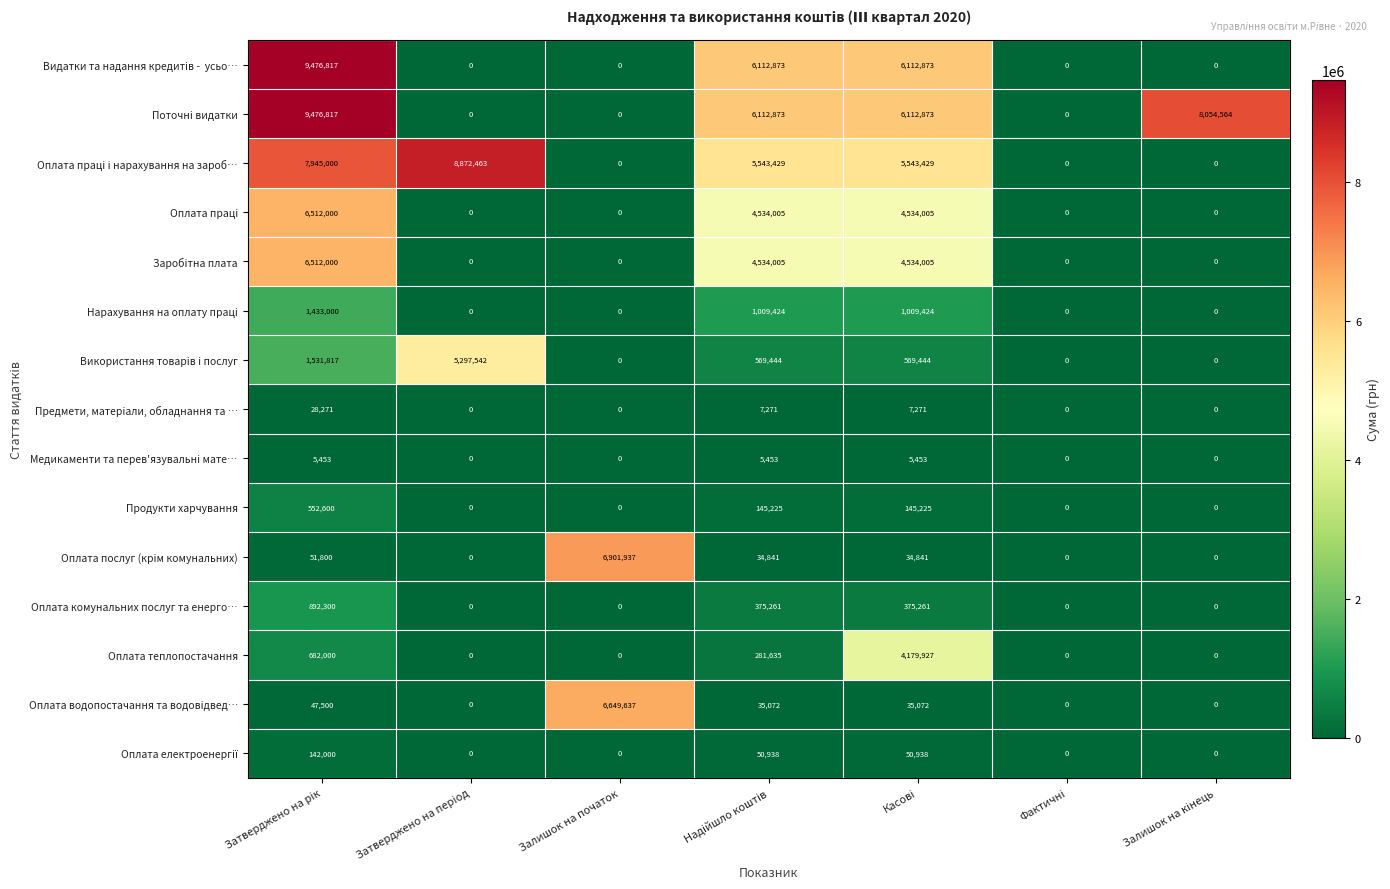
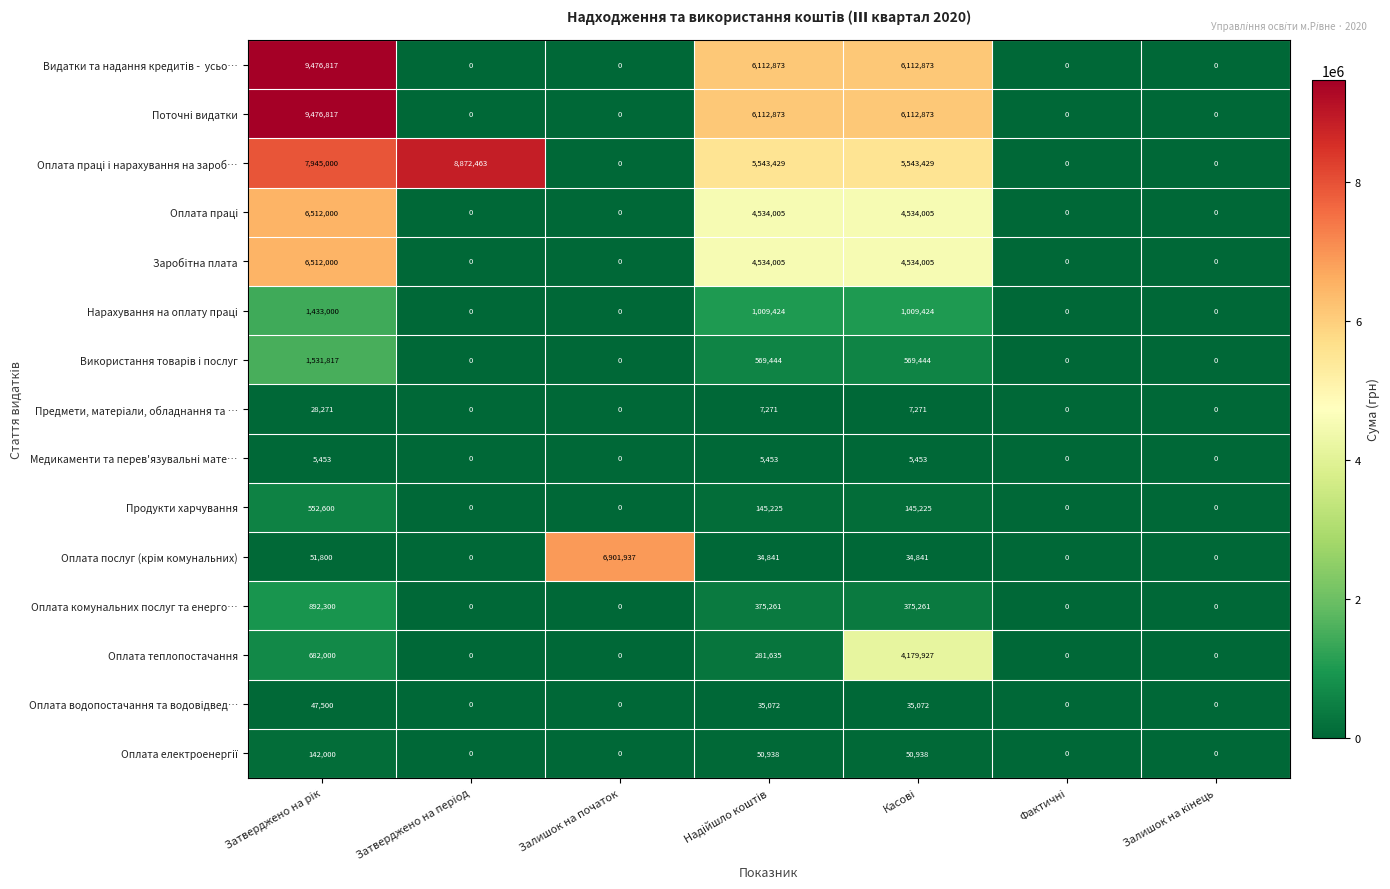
  {
    "Видатки та надання кредитів - усьо…": {
      "Затверджено на рік": "9,476,817",
      "Затверджено на період": "0",
      "Залишок на початок": "0",
      "Надійшло коштів": "6,112,873",
      "Касові": "6,112,873",
      "Фактичні": "0",
      "Залишок на кінець": "0"
    },
    "Поточні видатки": {
      "Затверджено на рік": "9,476,817",
      "Затверджено на період": "0",
      "Залишок на початок": "0",
      "Надійшло коштів": "6,112,873",
      "Касові": "6,112,873",
      "Фактичні": "0",
-     "Залишок на кінець": "8,054,564"
+     "Залишок на кінець": "0"
    },
    "Оплата праці і нарахування на зароб…": {
      "Затверджено на рік": "7,945,000",
      "Затверджено на період": "8,872,463",
      "Залишок на початок": "0",
      "Надійшло коштів": "5,543,429",
      "Касові": "5,543,429",
      "Фактичні": "0",
      "Залишок на кінець": "0"
    },
    "Оплата праці": {
      "Затверджено на рік": "6,512,000",
      "Затверджено на період": "0",
      "Залишок на початок": "0",
      "Надійшло коштів": "4,534,005",
      "Касові": "4,534,005",
      "Фактичні": "0",
      "Залишок на кінець": "0"
    },
    "Заробітна плата": {
      "Затверджено на рік": "6,512,000",
      "Затверджено на період": "0",
      "Залишок на початок": "0",
      "Надійшло коштів": "4,534,005",
      "Касові": "4,534,005",
      "Фактичні": "0",
      "Залишок на кінець": "0"
    },
    "Нарахування на оплату праці": {
      "Затверджено на рік": "1,433,000",
      "Затверджено на період": "0",
      "Залишок на початок": "0",
      "Надійшло коштів": "1,009,424",
      "Касові": "1,009,424",
      "Фактичні": "0",
      "Залишок на кінець": "0"
    },
    "Використання товарів і послуг": {
      "Затверджено на рік": "1,531,817",
-     "Затверджено на період": "5,297,542",
+     "Затверджено на період": "0",
      "Залишок на початок": "0",
      "Надійшло коштів": "569,444",
      "Касові": "569,444",
      "Фактичні": "0",
      "Залишок на кінець": "0"
    },
    "Предмети, матеріали, обладнання та …": {
      "Затверджено на рік": "28,271",
      "Затверджено на період": "0",
      "Залишок на початок": "0",
      "Надійшло коштів": "7,271",
      "Касові": "7,271",
      "Фактичні": "0",
      "Залишок на кінець": "0"
    },
    "Медикаменти та перев'язувальні мате…": {
      "Затверджено на рік": "5,453",
      "Затверджено на період": "0",
      "Залишок на початок": "0",
      "Надійшло коштів": "5,453",
      "Касові": "5,453",
      "Фактичні": "0",
      "Залишок на кінець": "0"
    },
    "Продукти харчування": {
      "Затверджено на рік": "552,600",
      "Затверджено на період": "0",
      "Залишок на початок": "0",
      "Надійшло коштів": "145,225",
      "Касові": "145,225",
      "Фактичні": "0",
      "Залишок на кінець": "0"
    },
    "Оплата послуг (крім комунальних)": {
      "Затверджено на рік": "51,800",
      "Затверджено на період": "0",
      "Залишок на початок": "6,901,937",
      "Надійшло коштів": "34,841",
      "Касові": "34,841",
      "Фактичні": "0",
      "Залишок на кінець": "0"
    },
    "Оплата комунальних послуг та енерго…": {
      "Затверджено на рік": "892,300",
      "Затверджено на період": "0",
      "Залишок на початок": "0",
      "Надійшло коштів": "375,261",
      "Касові": "375,261",
      "Фактичні": "0",
      "Залишок на кінець": "0"
    },
    "Оплата теплопостачання": {
      "Затверджено на рік": "682,000",
      "Затверджено на період": "0",
      "Залишок на початок": "0",
      "Надійшло коштів": "281,635",
      "Касові": "4,179,927",
      "Фактичні": "0",
      "Залишок на кінець": "0"
    },
    "Оплата водопостачання та водовідвед…": {
      "Затверджено на рік": "47,500",
      "Затверджено на період": "0",
-     "Залишок на початок": "6,649,637",
+     "Залишок на початок": "0",
      "Надійшло коштів": "35,072",
      "Касові": "35,072",
      "Фактичні": "0",
      "Залишок на кінець": "0"
    },
    "Оплата електроенергії": {
      "Затверджено на рік": "142,000",
      "Затверджено на період": "0",
      "Залишок на початок": "0",
      "Надійшло коштів": "50,938",
      "Касові": "50,938",
      "Фактичні": "0",
      "Залишок на кінець": "0"
    }
  }
